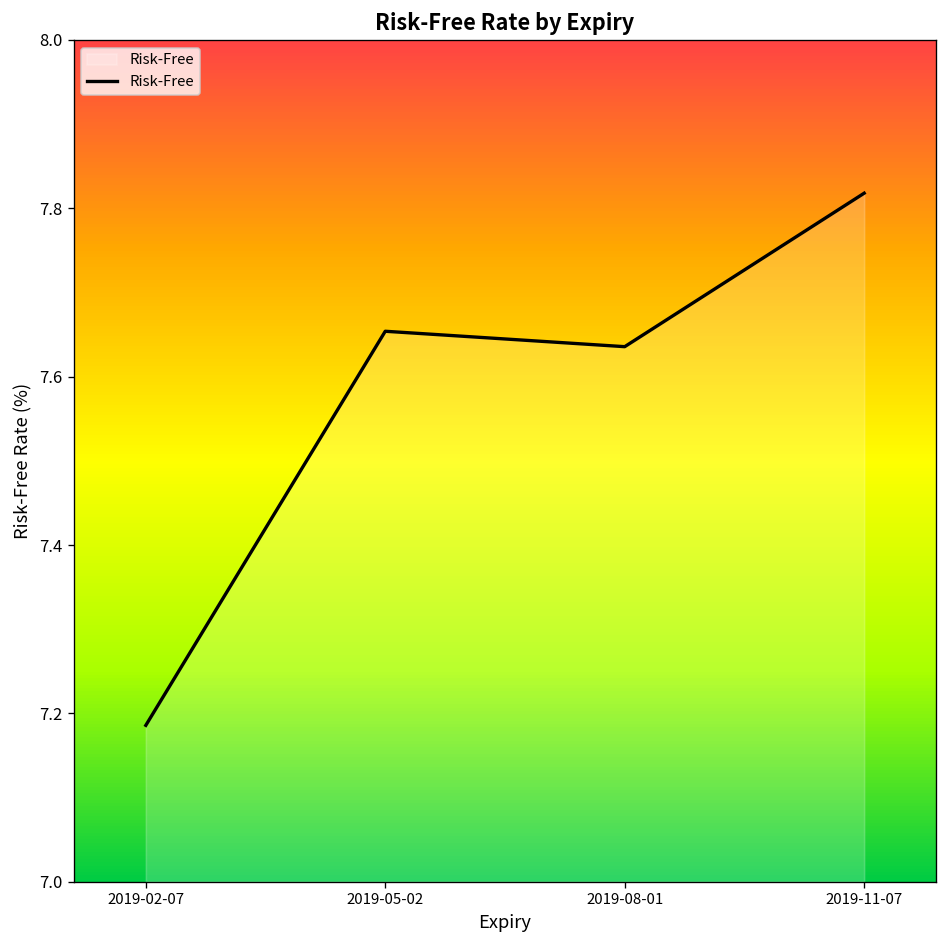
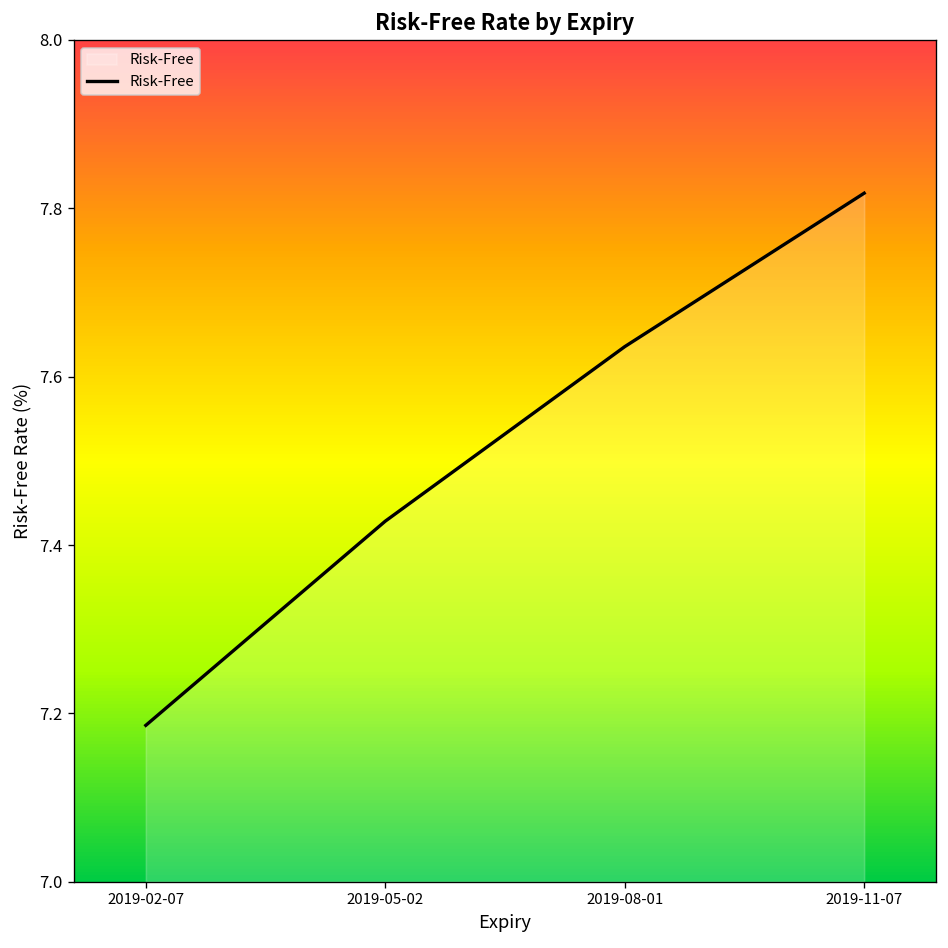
  {
    "2019-02-07": 7.19,
-   "2019-05-02": 7.65,
+   "2019-05-02": 7.43,
    "2019-08-01": 7.64,
    "2019-11-07": 7.82
  }
